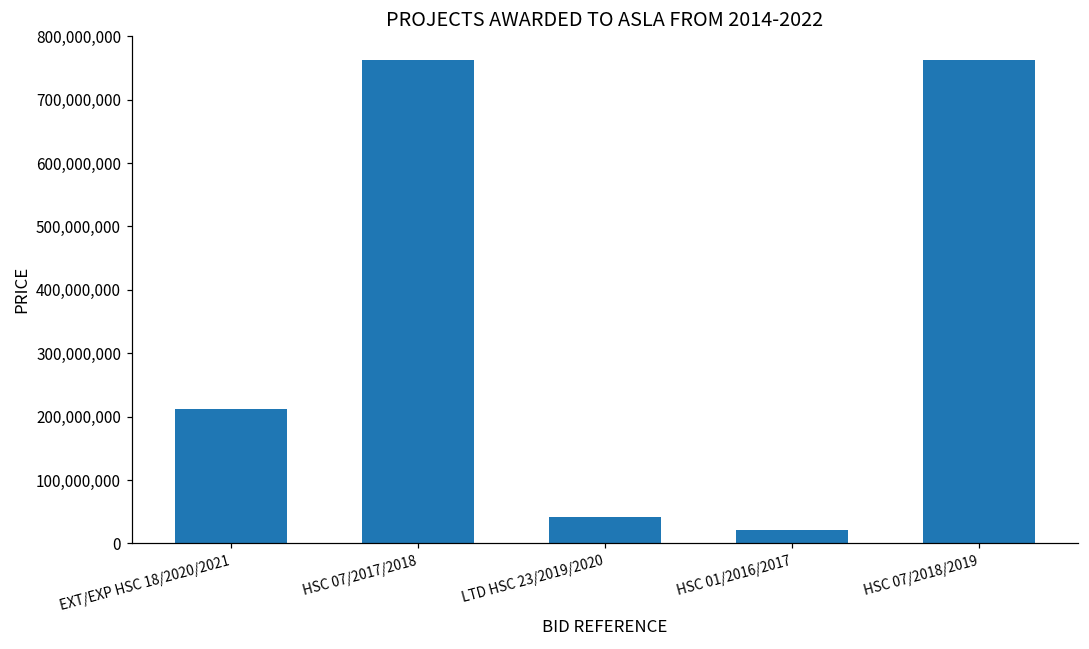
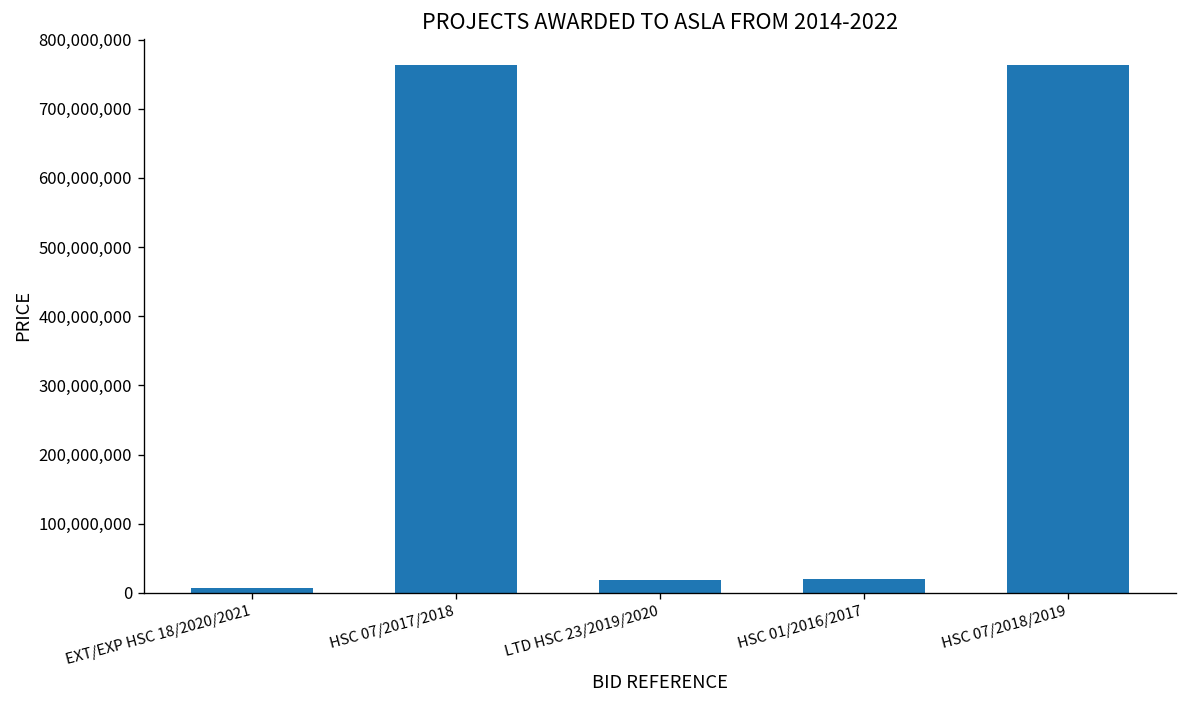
  {
-   "EXT/EXP HSC 18/2020/2021": "210,000,000",
+   "EXT/EXP HSC 18/2020/2021": "10,000,000",
    "HSC 07/2017/2018": "760,000,000",
-   "LTD HSC 23/2019/2020": "40,000,000",
+   "LTD HSC 23/2019/2020": "20,000,000",
    "HSC 01/2016/2017": "20,000,000",
    "HSC 07/2018/2019": "760,000,000"
  }
